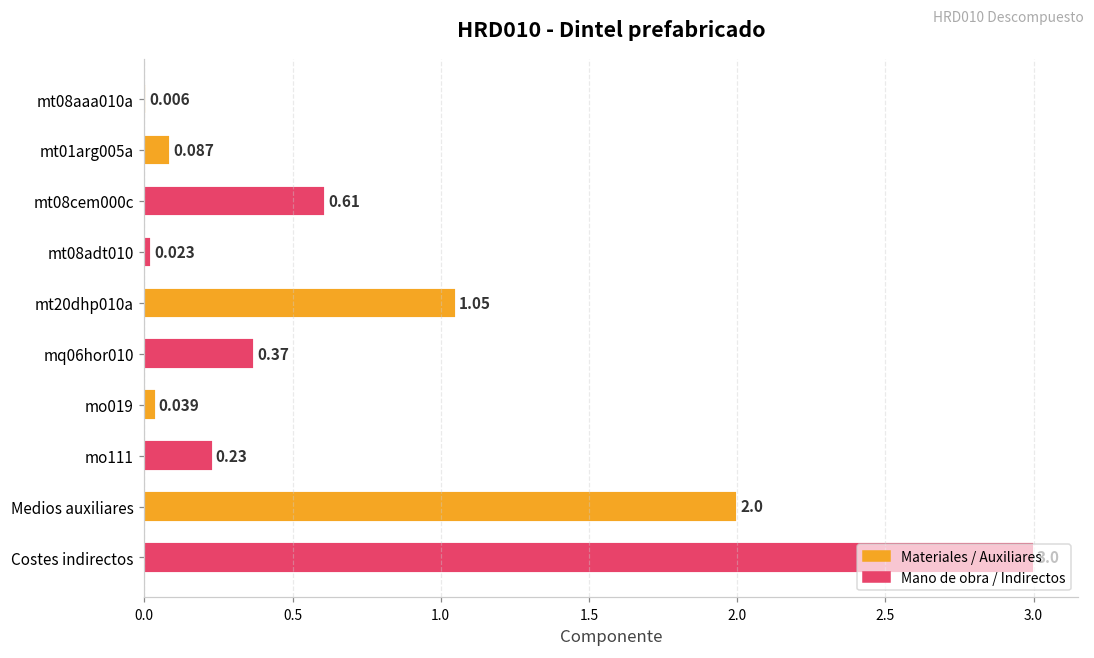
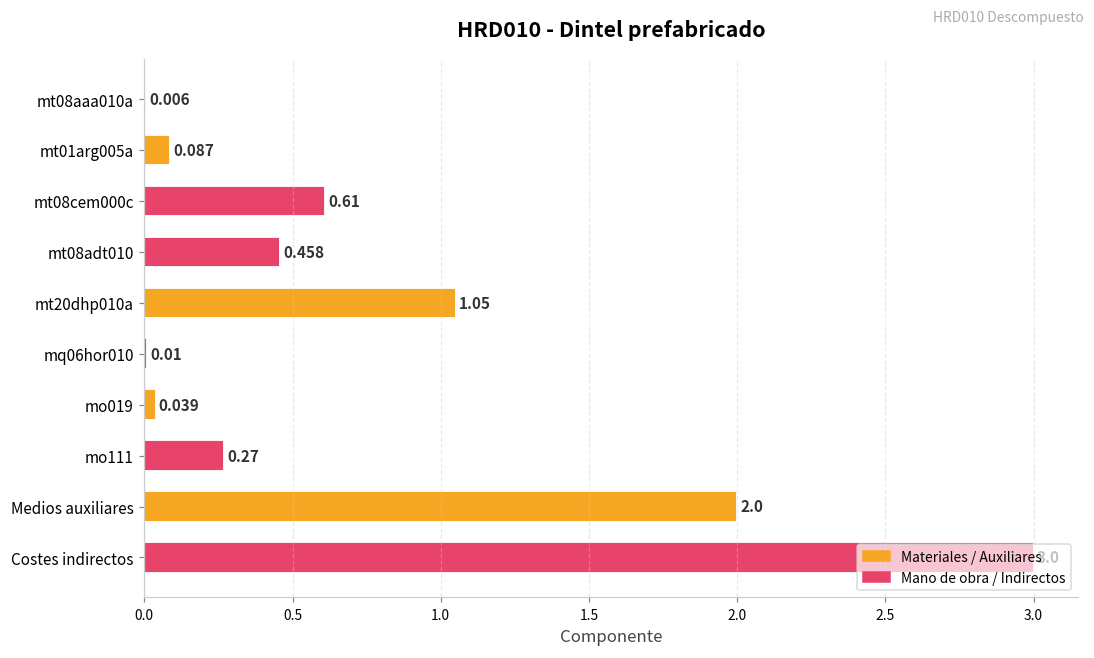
  {
    "mt08aaa010a": 0.006,
    "mt01arg005a": 0.087,
    "mt08cem000c": 0.61,
-   "mt08adt010": 0.023,
+   "mt08adt010": 0.458,
    "mt20dhp010a": 1.05,
-   "mq06hor010": 0.37,
+   "mq06hor010": 0.01,
    "mo019": 0.039,
-   "mo111": 0.23,
+   "mo111": 0.27,
    "Medios auxiliares": 2.0
  }
